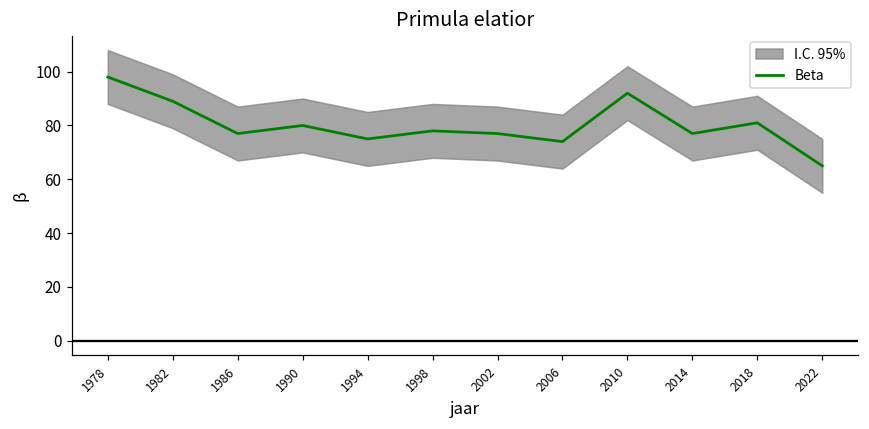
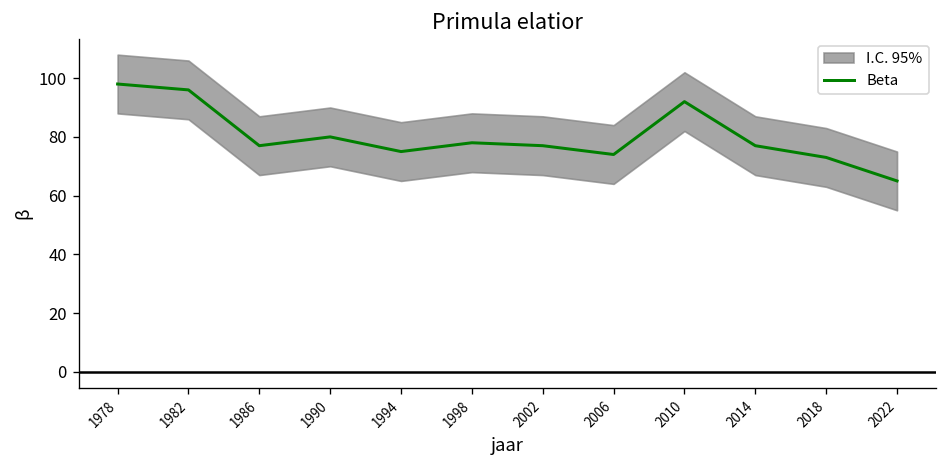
  {
    "Beta": {
      "1978": 98,
-     "1982": 89,
+     "1982": 96,
      "1986": 77,
      "1990": 80,
      "1994": 75,
      "1998": 78,
      "2002": 77,
      "2006": 74,
      "2010": 92,
      "2014": 77,
-     "2018": 81,
+     "2018": 73,
      "2022": 65
    }
  }
